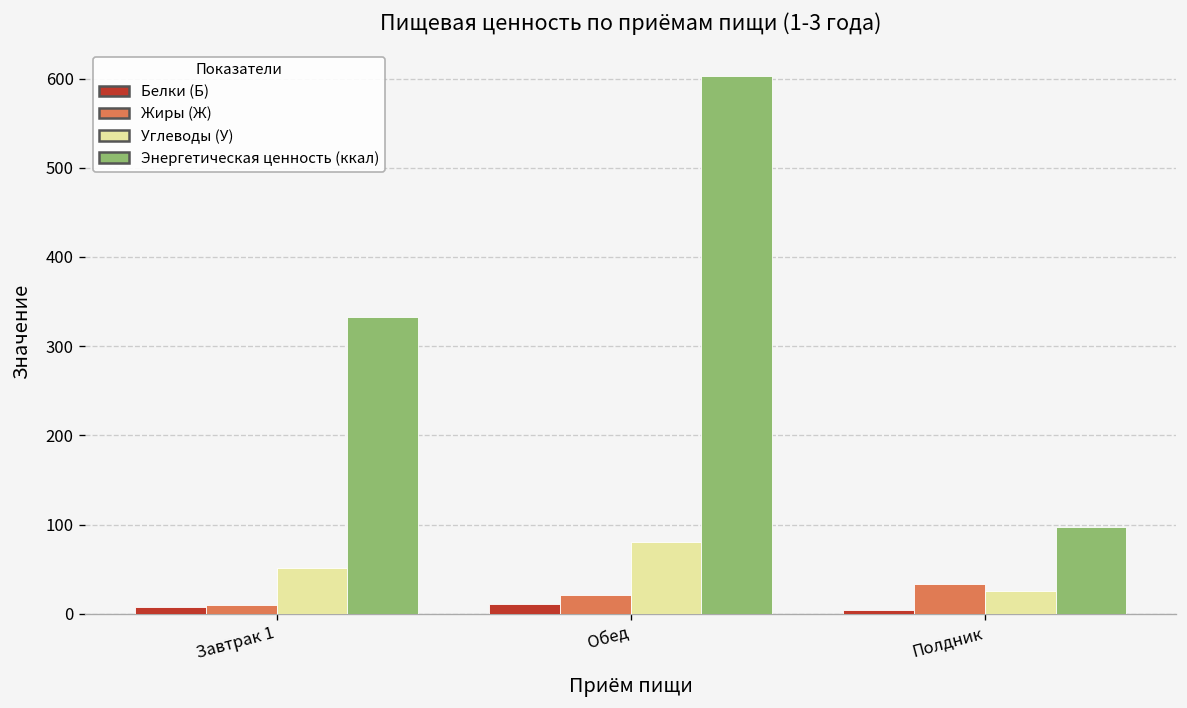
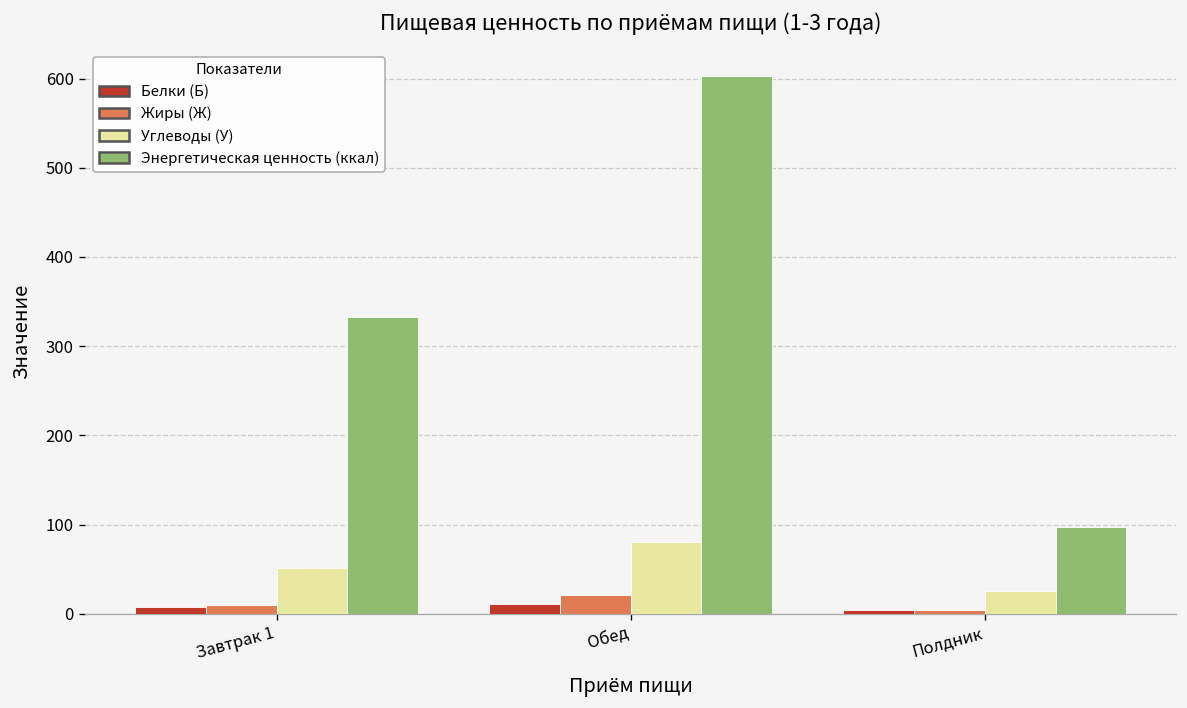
  {
    "Белки (Б)": {
      "Завтрак 1": 10,
      "Обед": 10,
      "Полдник": 0
    },
    "Жиры (Ж)": {
      "Завтрак 1": 10,
      "Обед": 20,
-     "Полдник": 30
+     "Полдник": 0
    },
    "Углеводы (У)": {
      "Завтрак 1": 50,
      "Обед": 80,
      "Полдник": 30
    },
    "Энергетическая ценность (ккал)": {
      "Завтрак 1": 330,
      "Обед": 600,
      "Полдник": 100
    }
  }
